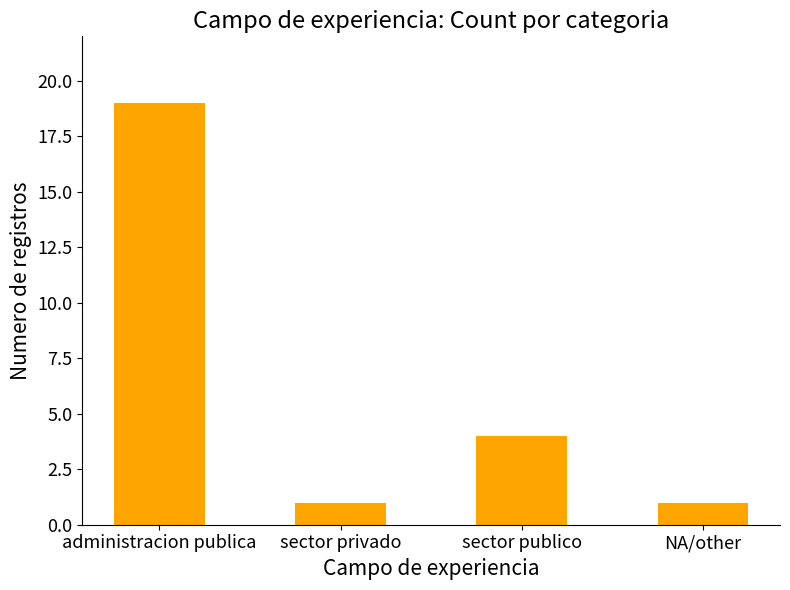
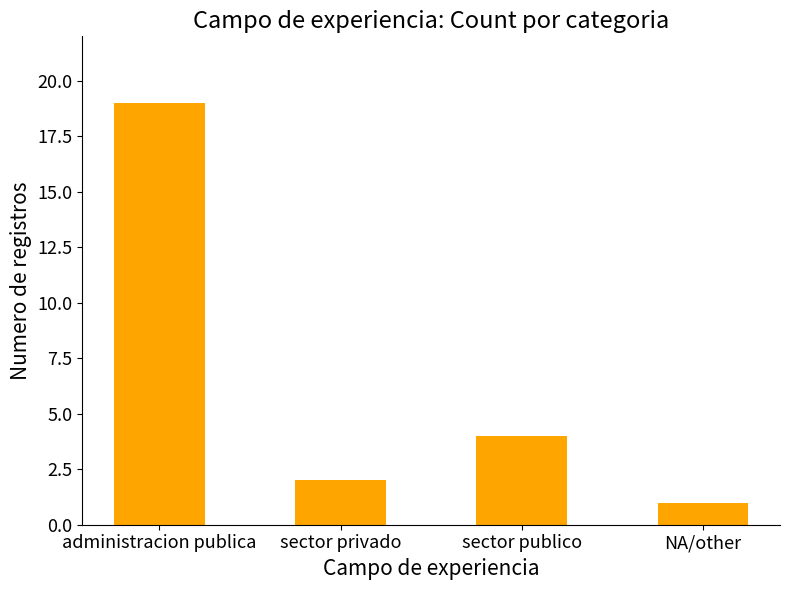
  {
    "administracion publica": 19,
-   "sector privado": 1,
+   "sector privado": 2,
    "sector publico": 4,
    "NA/other": 1
  }
